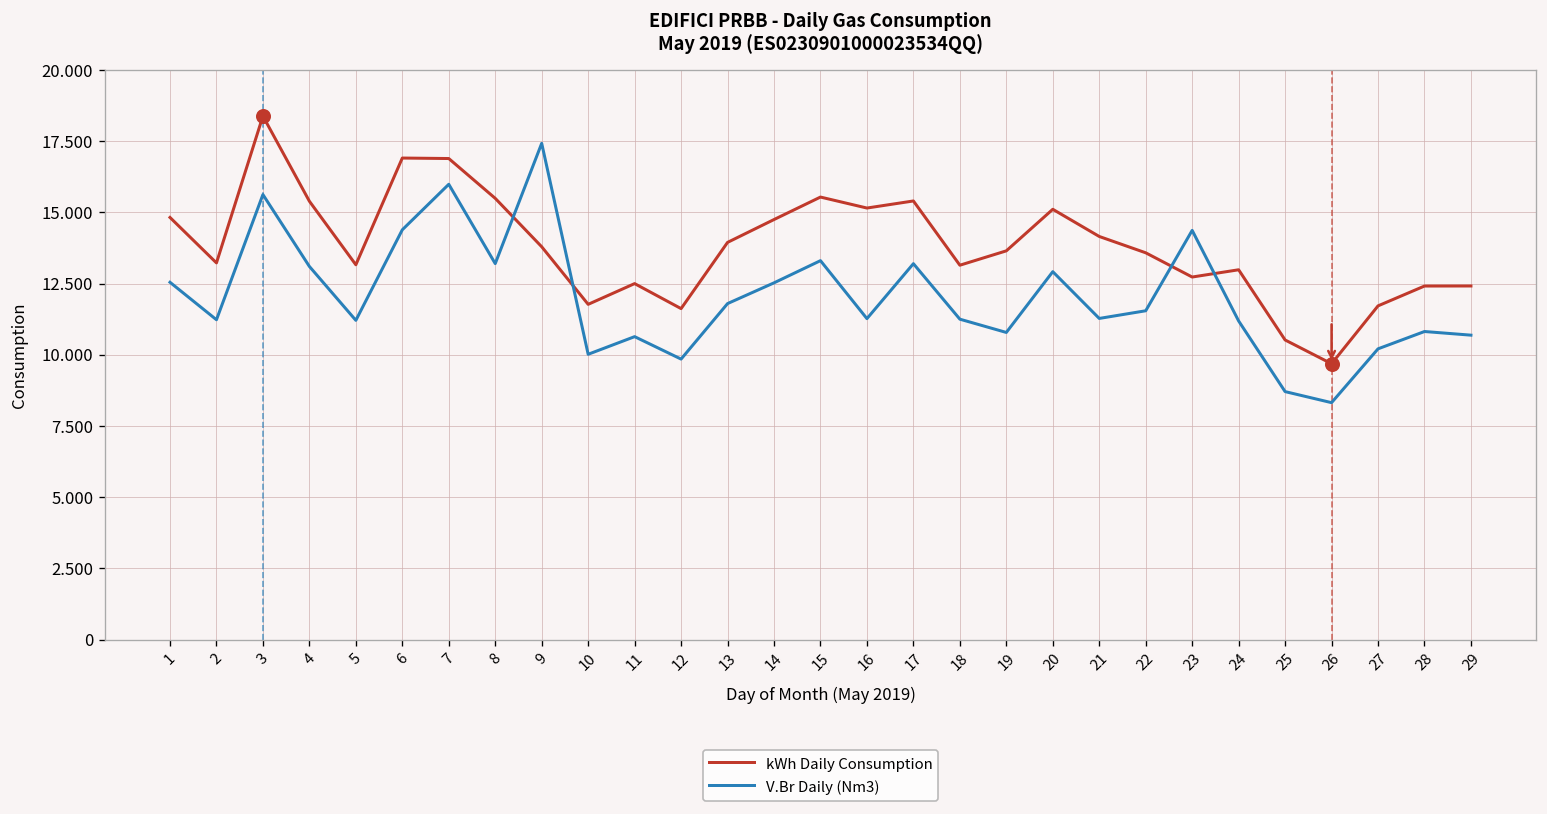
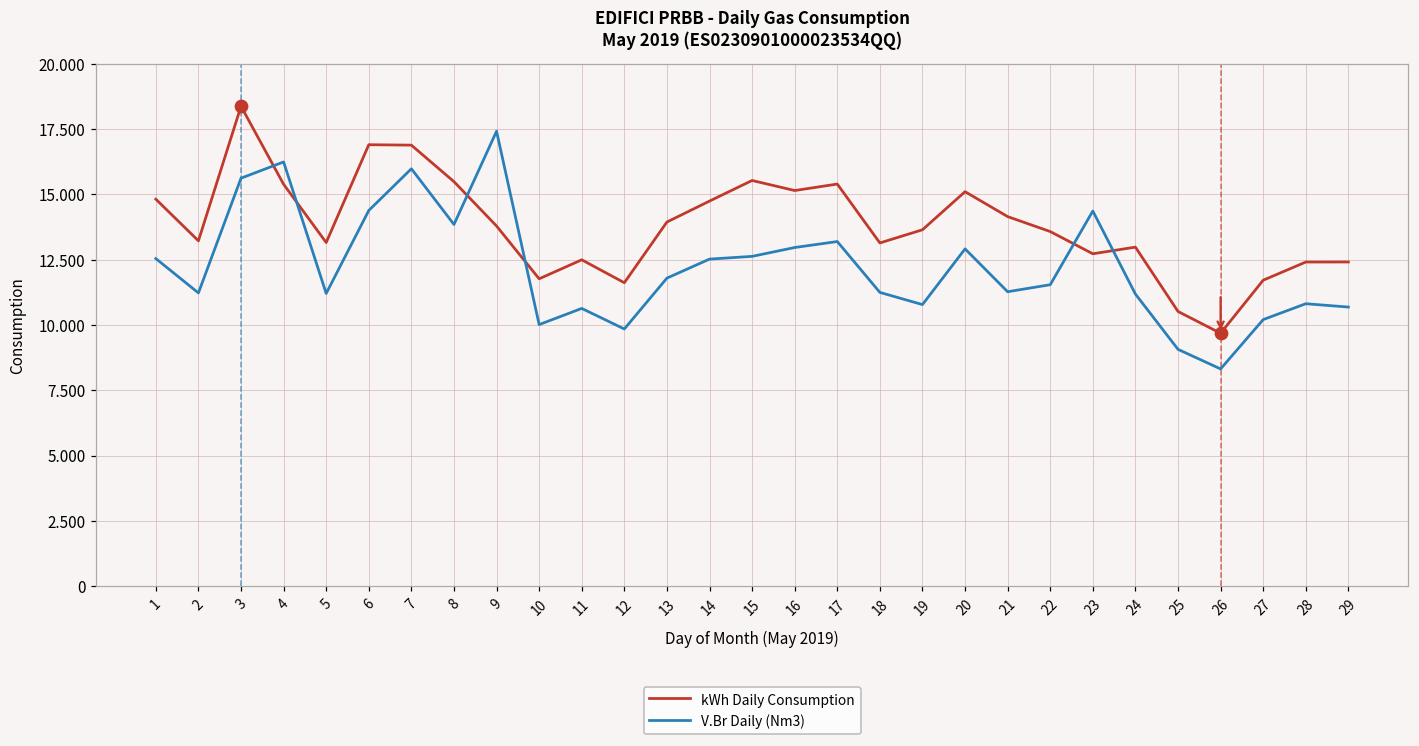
  {
    "V.Br Daily (Nm3)": {
      "1": 12.5,
      "2": 11.2,
      "3": 15.6,
-     "4": 13.1,
+     "4": 16.2,
      "5": 11.2,
      "6": 14.4,
      "7": 16.0,
-     "8": 13.2,
+     "8": 13.9,
      "9": 17.4,
      "10": 10.0,
      "11": 10.6,
      "12": 9.8,
      "13": 11.8,
      "14": 12.5,
-     "15": 13.3,
-     "16": 11.3,
+     "15": 12.6,
+     "16": 13.0,
      "17": 13.2,
      "18": 11.3,
      "19": 10.8,
      "20": 12.9,
      "21": 11.3,
      "22": 11.5,
      "23": 14.4,
      "24": 11.2,
-     "25": 8.7,
+     "25": 9.1,
      "26": 8.3,
      "27": 10.2,
      "28": 10.8,
      "29": 10.7
    }
  }
